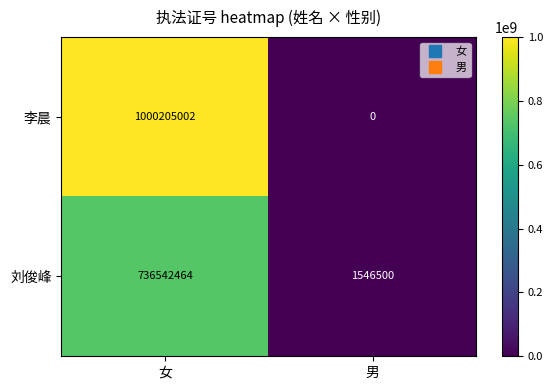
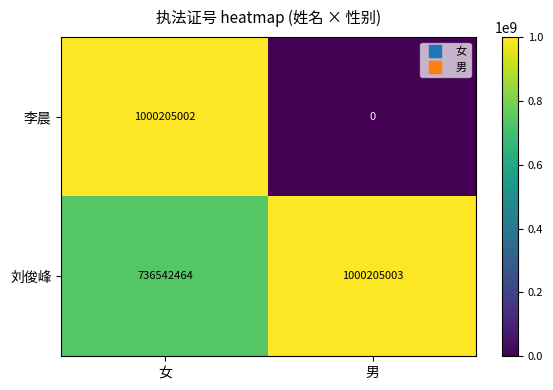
  {
    "李晨": {
      "女": 1000205002,
      "男": 0
    },
    "刘俊峰": {
      "女": 736542464,
-     "男": 1546500
+     "男": 1000205003
    }
  }
